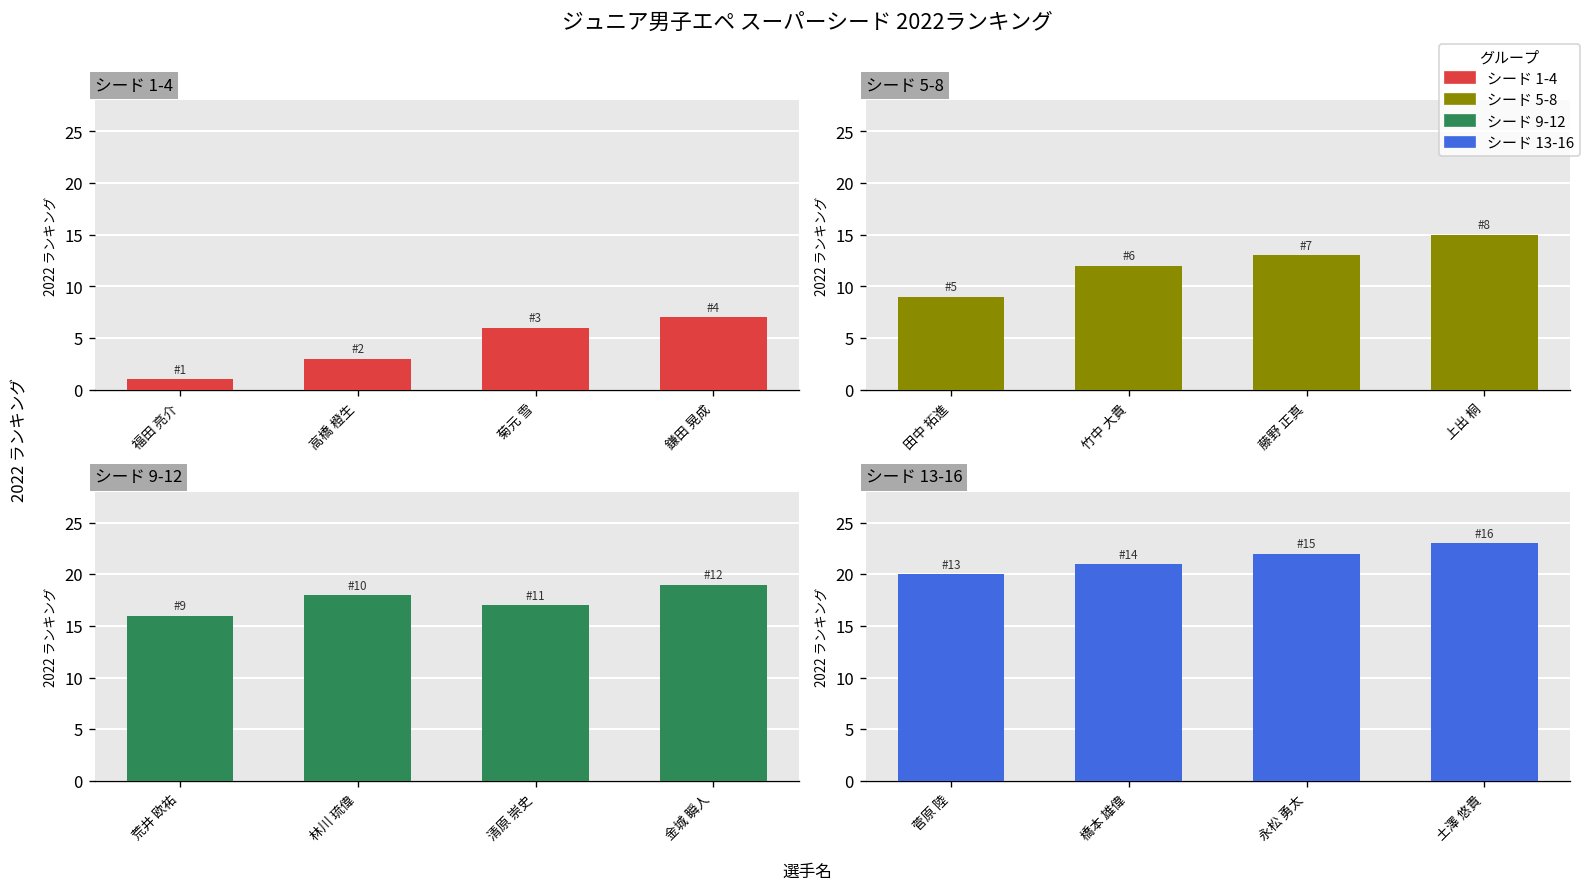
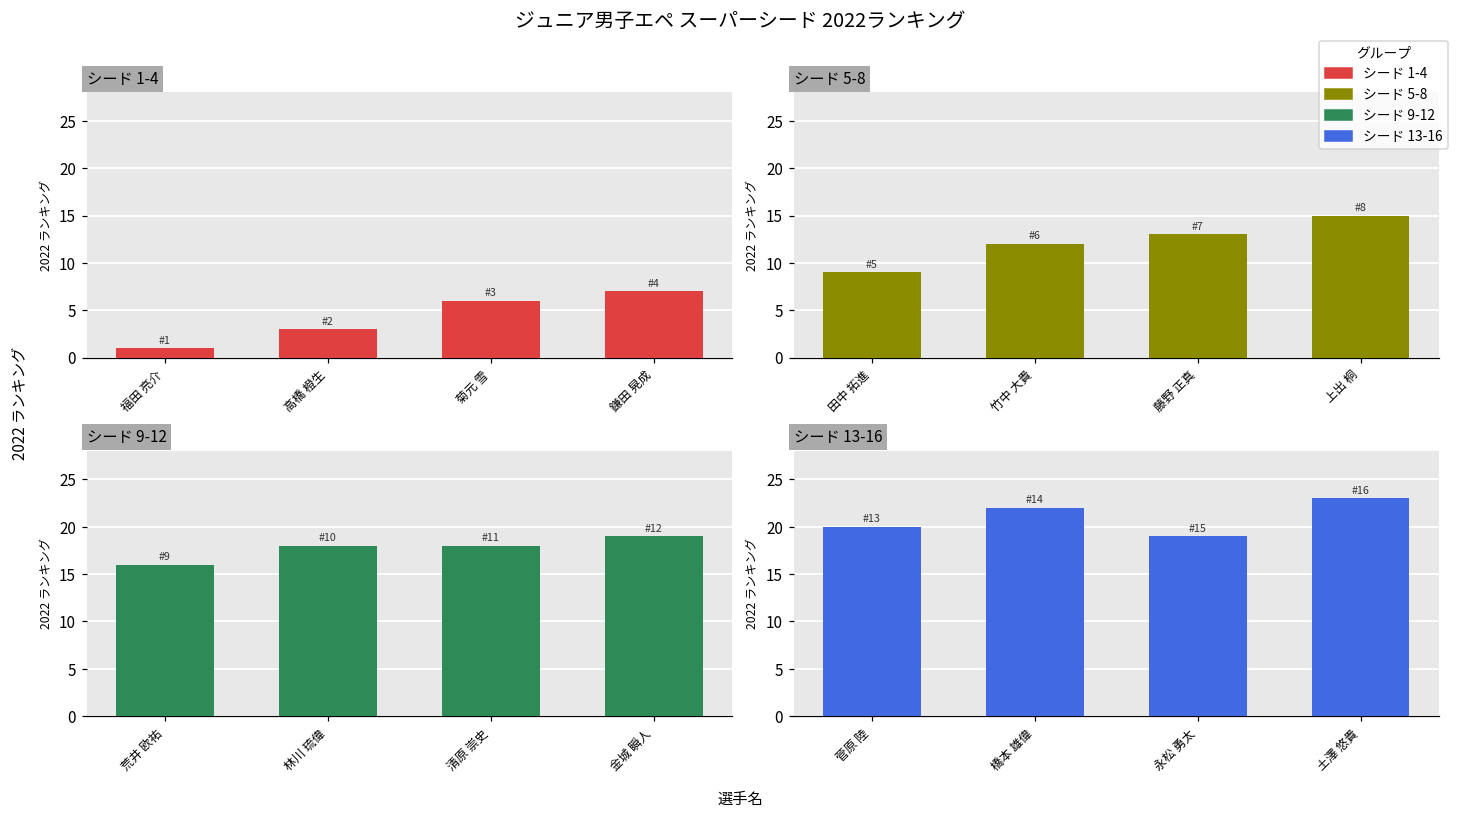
  {
    "シード 1-4": {
      "福田 亮介": 1
    },
    "シード 9-12": {
-     "清原 崇史": 17
+     "清原 崇史": 18
    },
    "シード 13-16": {
-     "橋本 雄偉": 21,
-     "永松 勇太": 22
+     "橋本 雄偉": 22,
+     "永松 勇太": 19
    }
  }
